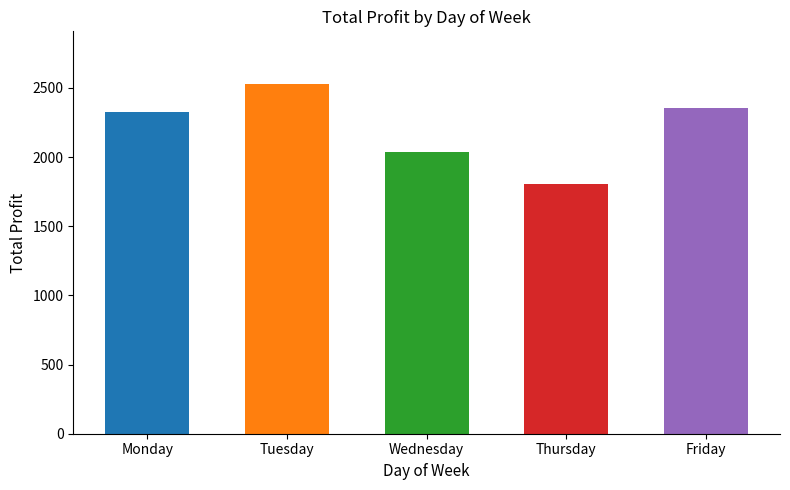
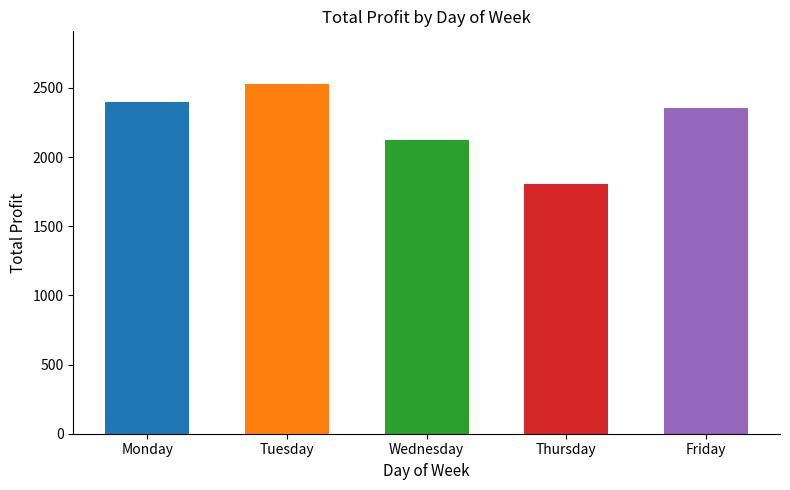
  {
-   "Monday": 2330,
+   "Monday": 2400,
    "Tuesday": 2530,
-   "Wednesday": 2040,
+   "Wednesday": 2120,
    "Thursday": 1810,
    "Friday": 2360
  }
